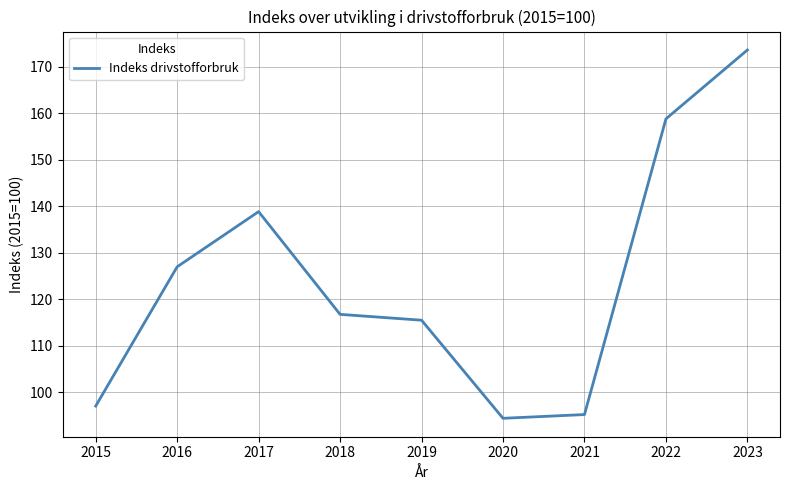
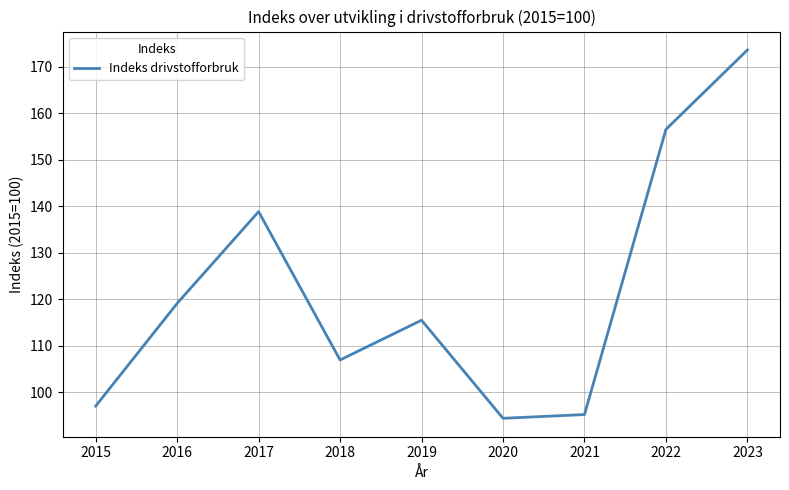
  {
    "2015": 97,
-   "2016": 127,
+   "2016": 119,
    "2017": 139,
-   "2018": 117,
+   "2018": 107,
    "2019": 115,
    "2020": 94,
    "2021": 95,
-   "2022": 159,
+   "2022": 157,
    "2023": 174
  }
